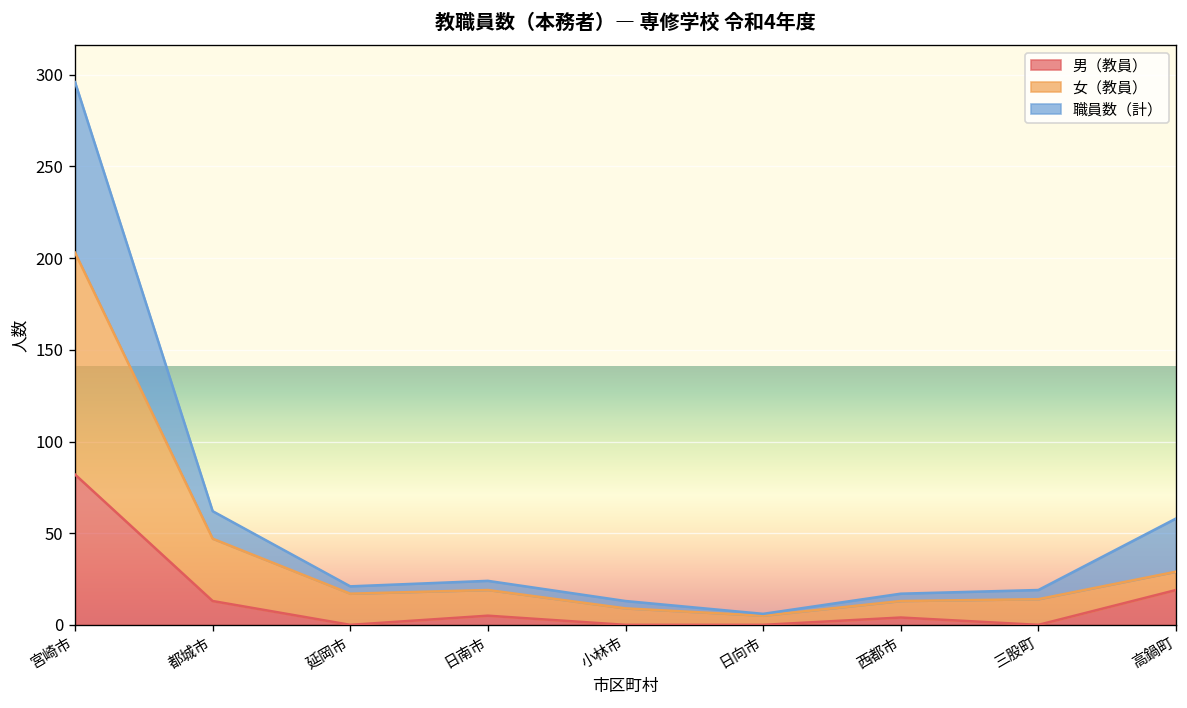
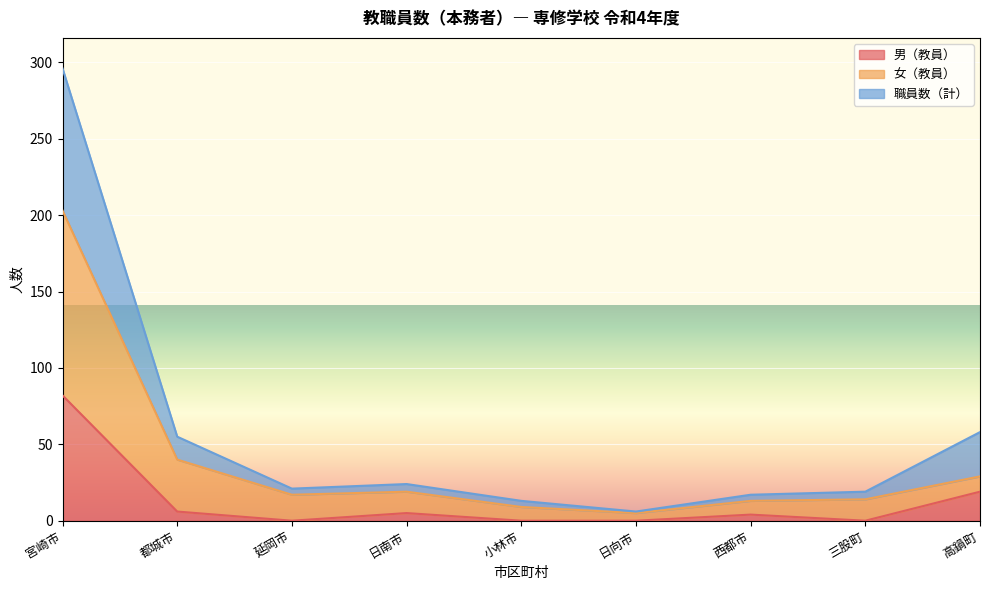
  {
    "男（教員）": {
      "宮崎市": 82,
-     "都城市": 13,
+     "都城市": 6,
      "延岡市": 0,
      "日南市": 5,
      "小林市": 0,
      "日向市": 0,
      "西都市": 4,
      "三股町": 0,
      "高鍋町": 19
    },
    "女（教員）": {
      "宮崎市": 121,
      "都城市": 34,
      "延岡市": 17,
      "日南市": 14,
      "小林市": 9,
      "西都市": 9,
      "三股町": 14,
      "高鍋町": 10
    },
    "職員数（計）": {
      "宮崎市": 93,
      "都城市": 15,
      "延岡市": 4,
      "日南市": 5,
      "小林市": 4,
      "西都市": 4,
      "三股町": 5,
      "高鍋町": 29
    }
  }
